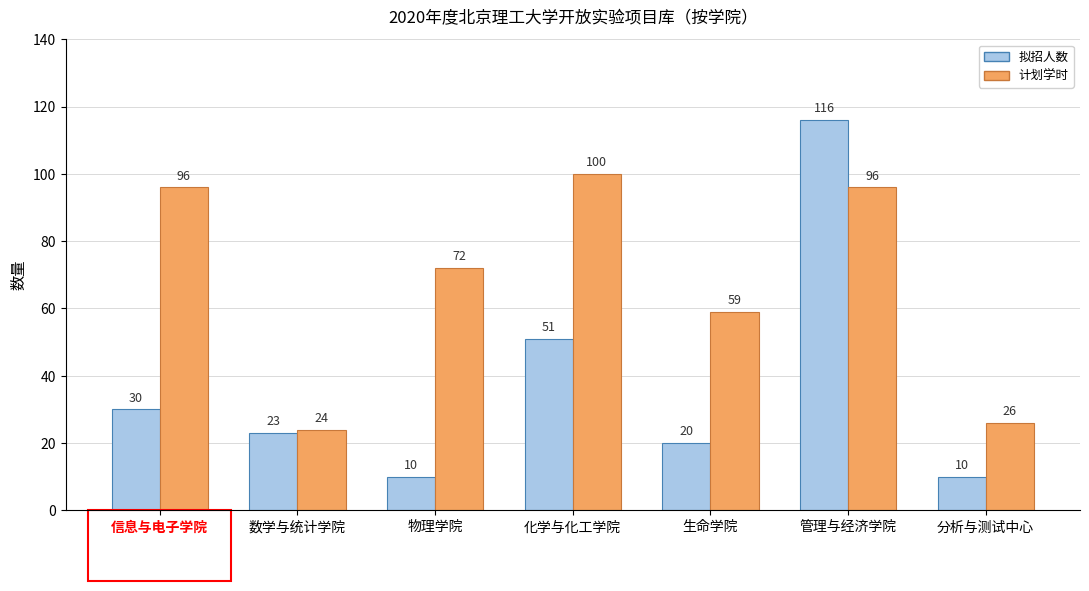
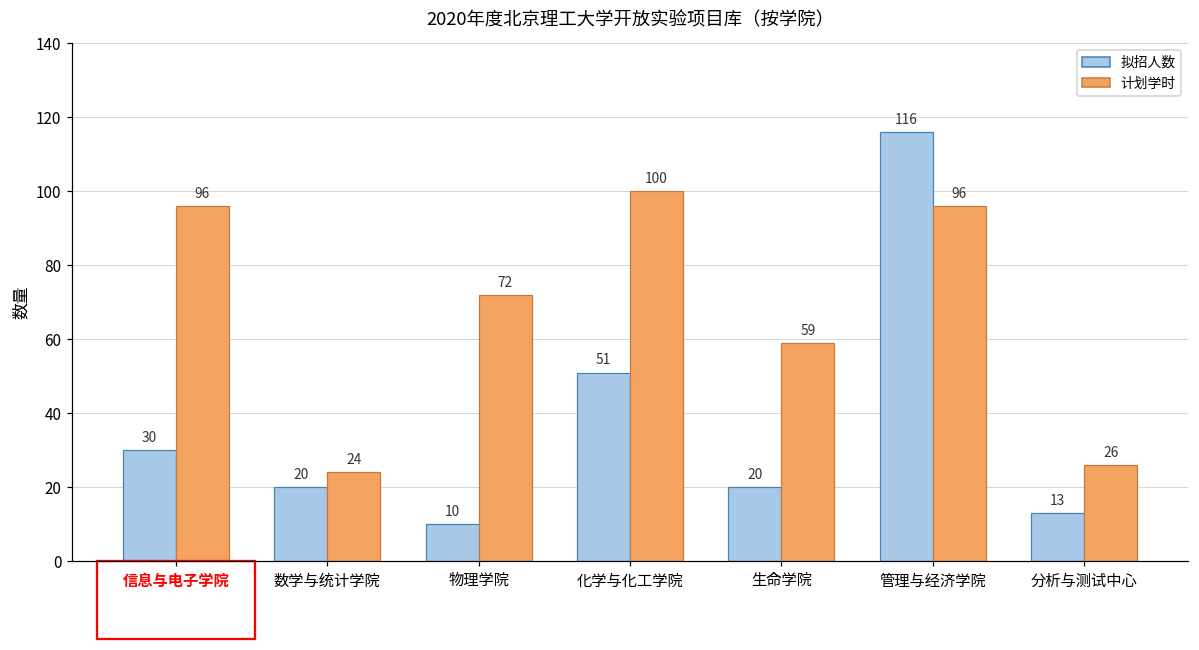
  {
    "拟招人数": {
      "信息与电子学院": 30,
-     "数学与统计学院": 23,
+     "数学与统计学院": 20,
      "物理学院": 10,
      "化学与化工学院": 51,
      "生命学院": 20,
      "管理与经济学院": 116,
-     "分析与测试中心": 10
+     "分析与测试中心": 13
    },
    "计划学时": {
      "信息与电子学院": 96,
      "数学与统计学院": 24,
      "物理学院": 72,
      "化学与化工学院": 100,
      "生命学院": 59,
      "管理与经济学院": 96,
      "分析与测试中心": 26
    }
  }
